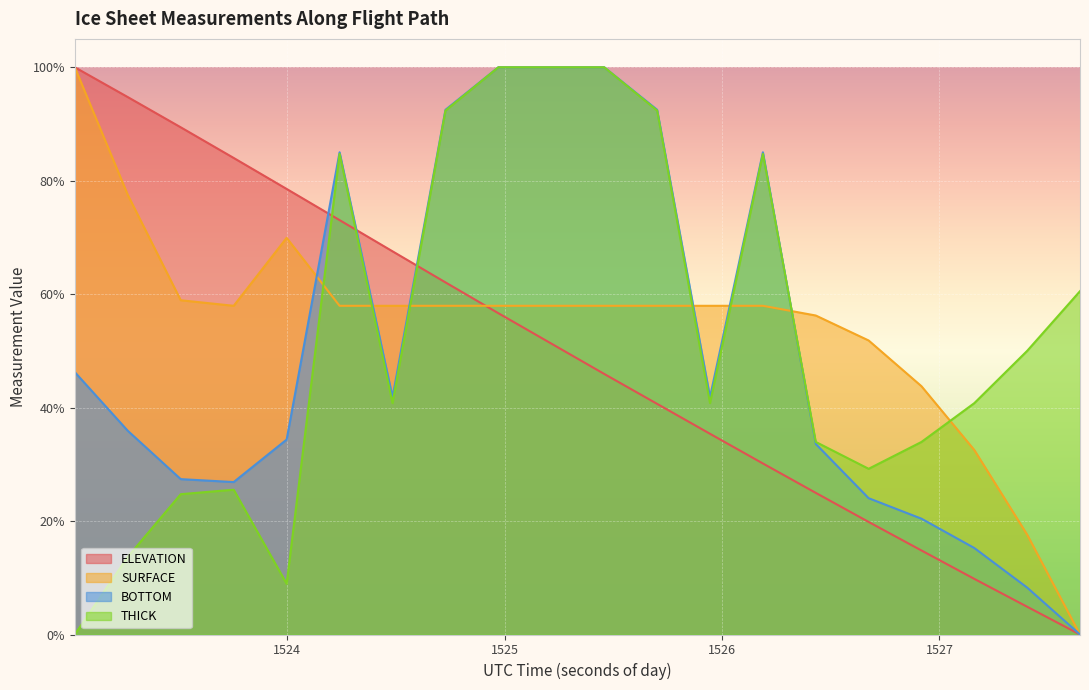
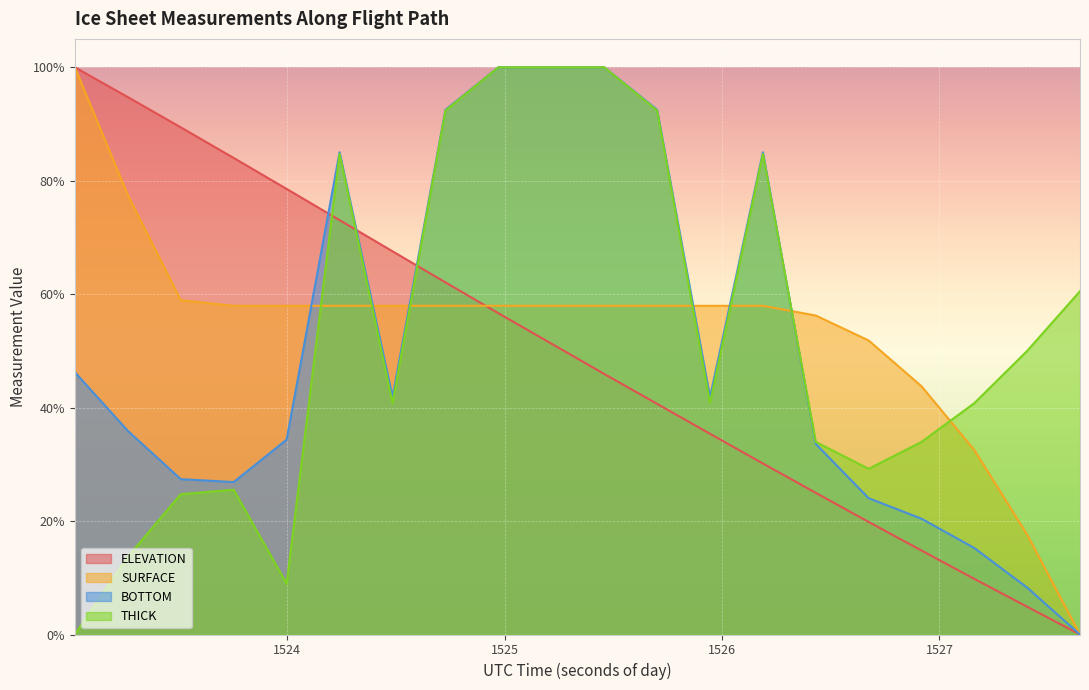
  {
    "ELEVATION": {
      "1524": "79%"
    },
    "SURFACE": {
-     "1524": "70%"
+     "1524": "58%"
    },
    "BOTTOM": {
      "1524": "34%"
    },
    "THICK": {
      "1524": "9%"
    }
  }
